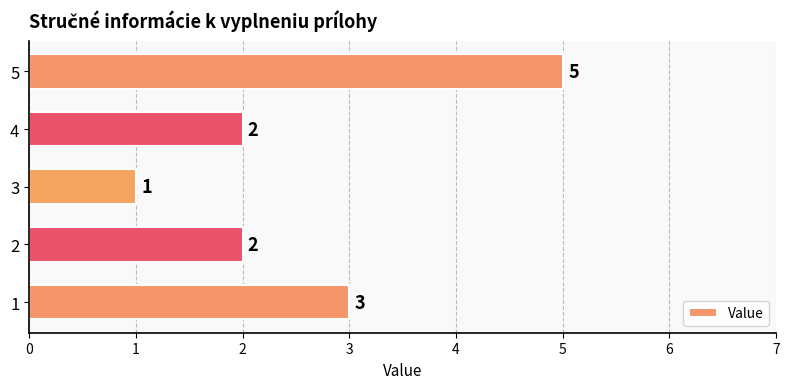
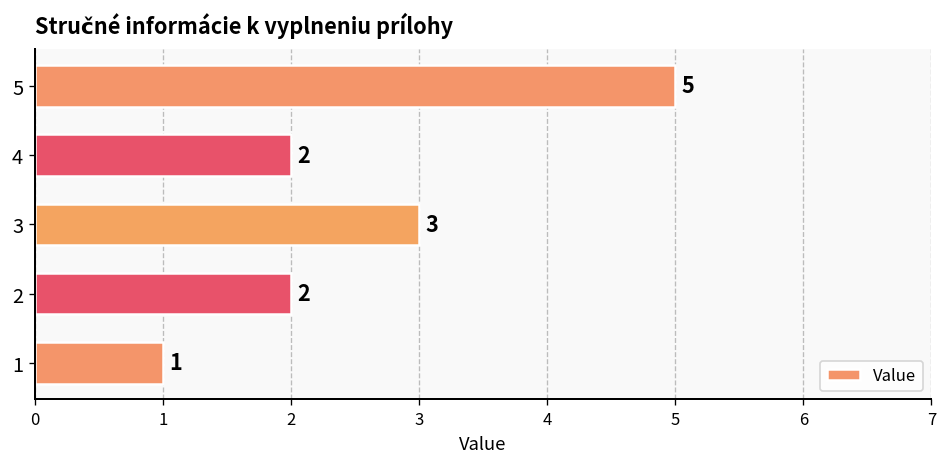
  {
    "5": 5,
    "4": 2,
-   "3": 1,
+   "3": 3,
    "2": 2,
-   "1": 3
+   "1": 1
  }
